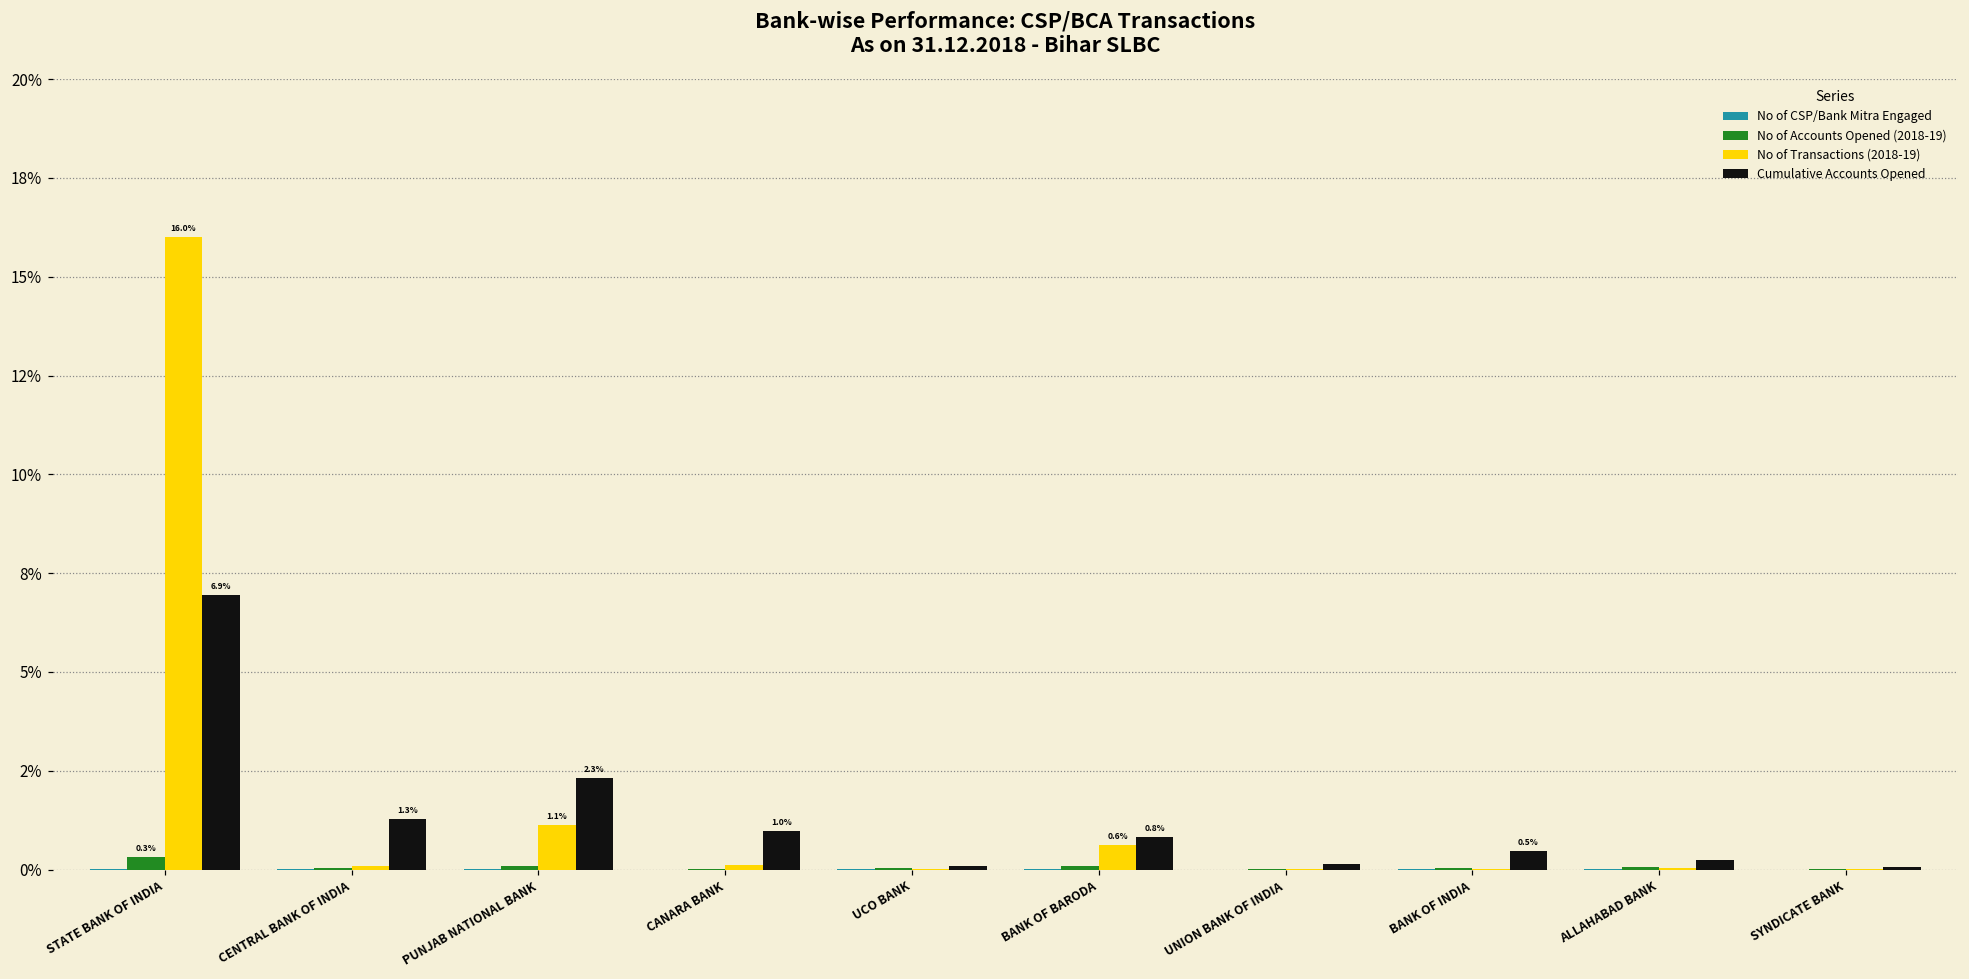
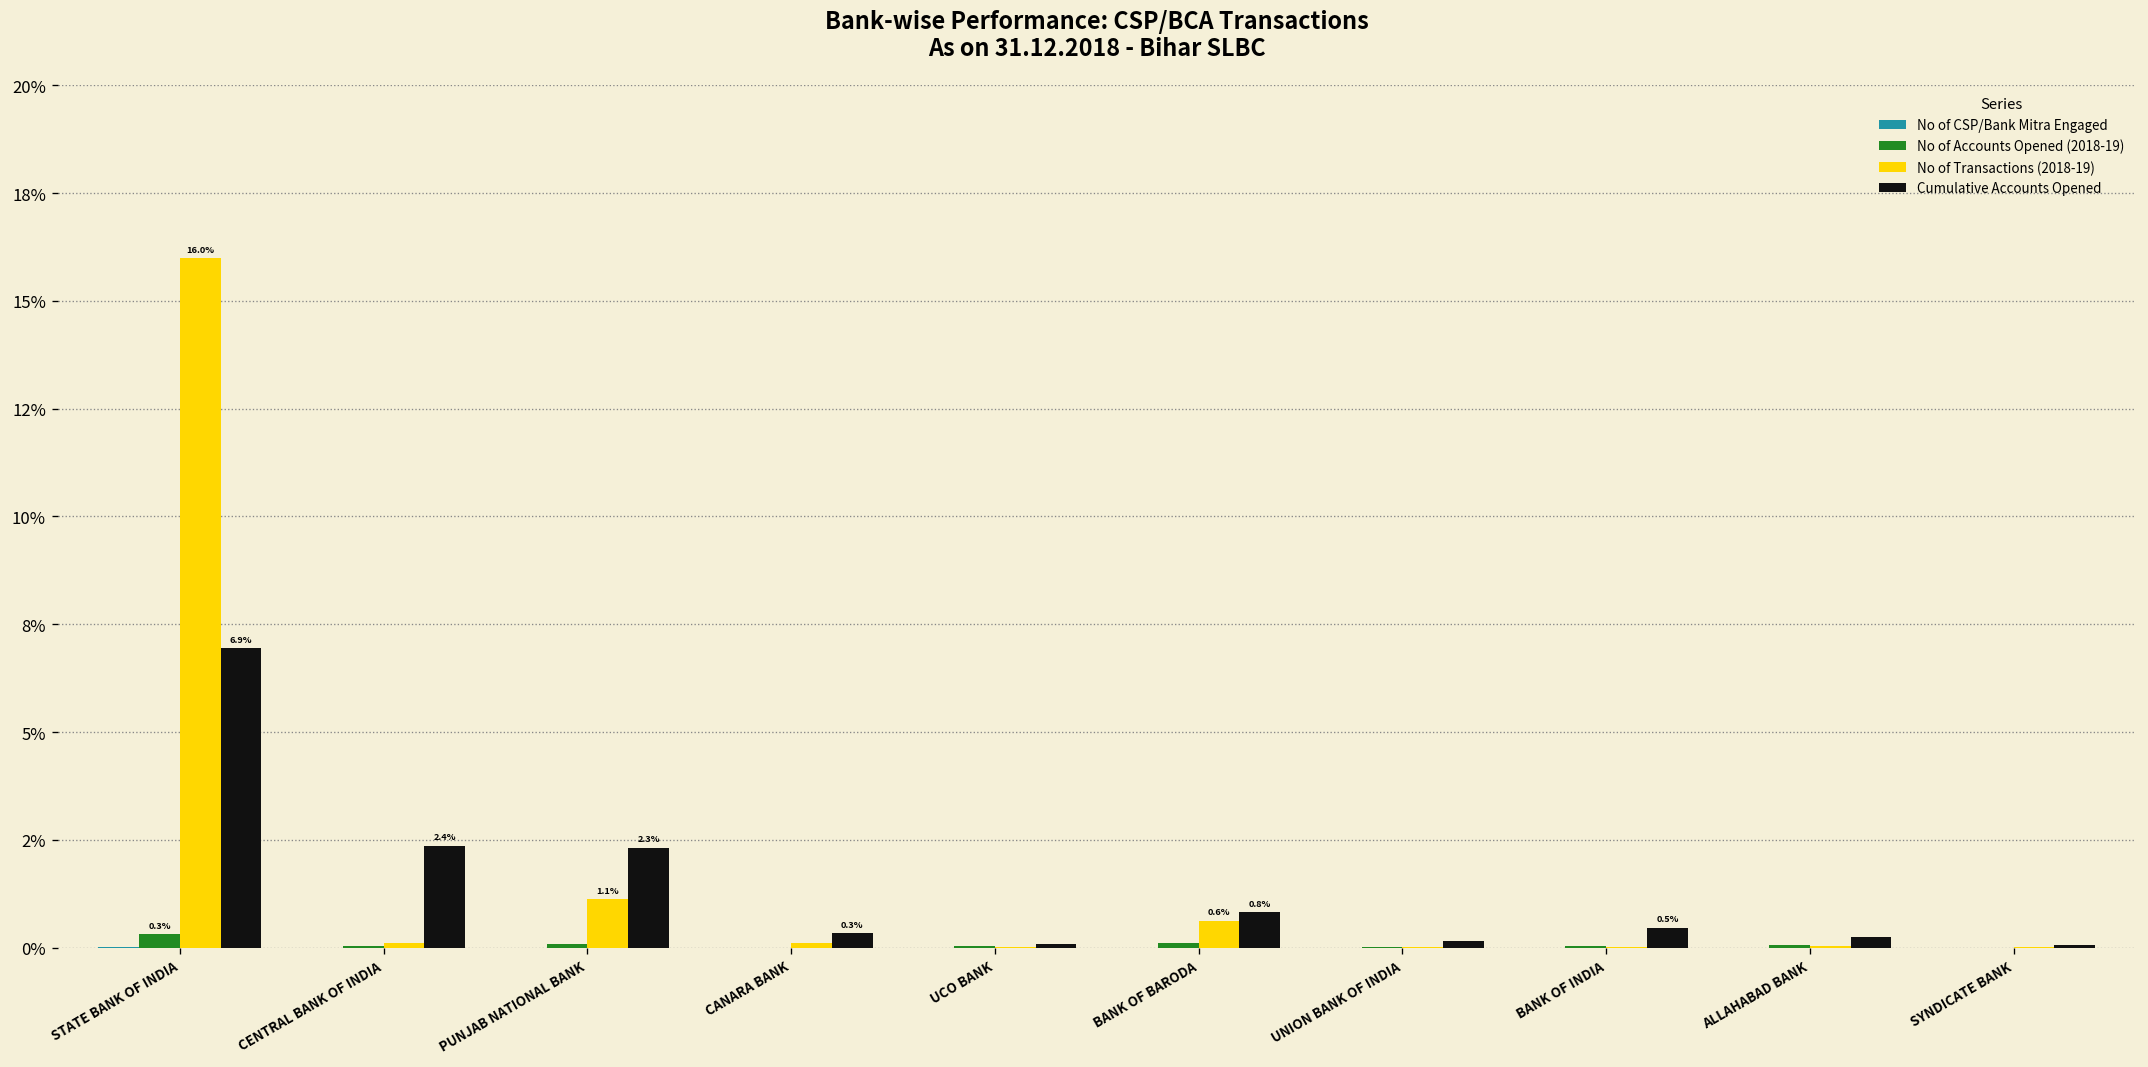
  {
    "No of Accounts Opened (2018-19)": {
      "STATE BANK OF INDIA": "0.3%"
    },
    "No of Transactions (2018-19)": {
      "STATE BANK OF INDIA": "16.0%",
      "PUNJAB NATIONAL BANK": "1.1%",
      "BANK OF BARODA": "0.6%"
    },
    "Cumulative Accounts Opened": {
      "STATE BANK OF INDIA": "6.9%",
-     "CENTRAL BANK OF INDIA": "1.3%",
+     "CENTRAL BANK OF INDIA": "2.4%",
      "PUNJAB NATIONAL BANK": "2.3%",
-     "CANARA BANK": "1.0%",
+     "CANARA BANK": "0.3%",
      "BANK OF BARODA": "0.8%",
      "BANK OF INDIA": "0.5%"
    }
  }
